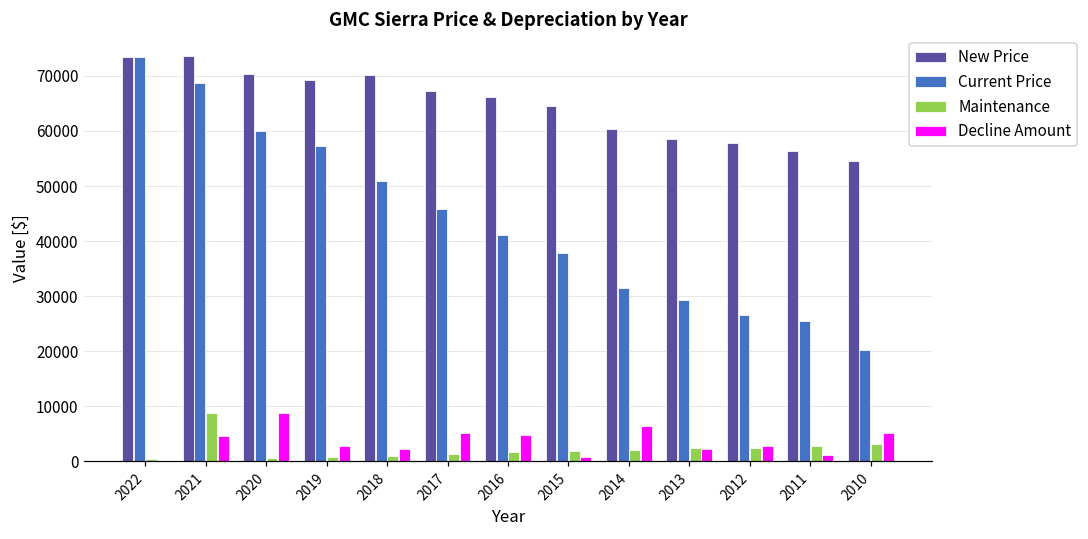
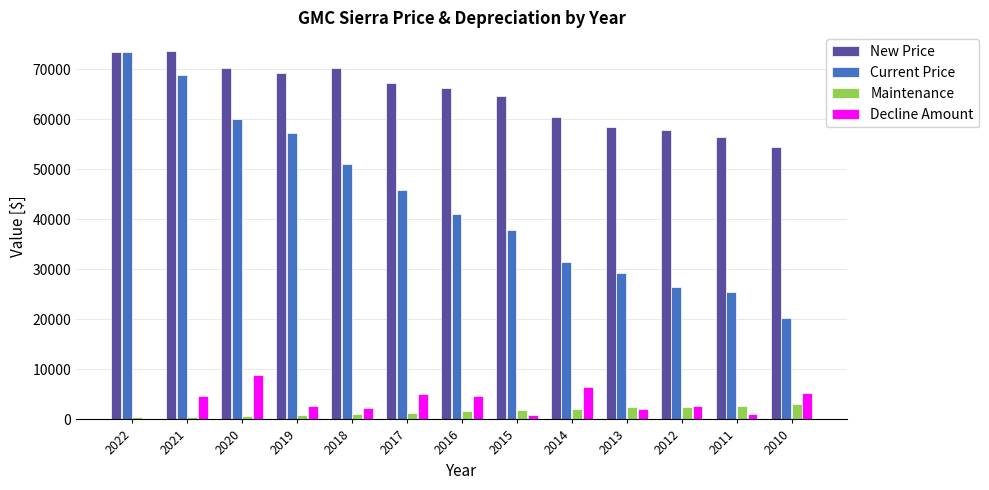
  {
    "Maintenance": {
-     "2021": 9000,
+     "2021": 1000,
      "2020": 1000,
      "2019": 1000,
      "2018": 1000,
      "2017": 1000,
      "2016": 2000,
      "2015": 2000,
      "2014": 2000,
      "2013": 2000,
      "2012": 2000,
      "2011": 3000,
      "2010": 3000
    },
    "Decline Amount": {
      "2022": 0,
      "2021": 5000,
      "2020": 9000,
      "2019": 3000,
      "2018": 2000,
      "2017": 5000,
      "2016": 5000,
      "2015": 1000,
      "2014": 6000,
      "2013": 2000,
      "2012": 3000,
      "2011": 1000,
      "2010": 5000
    }
  }
